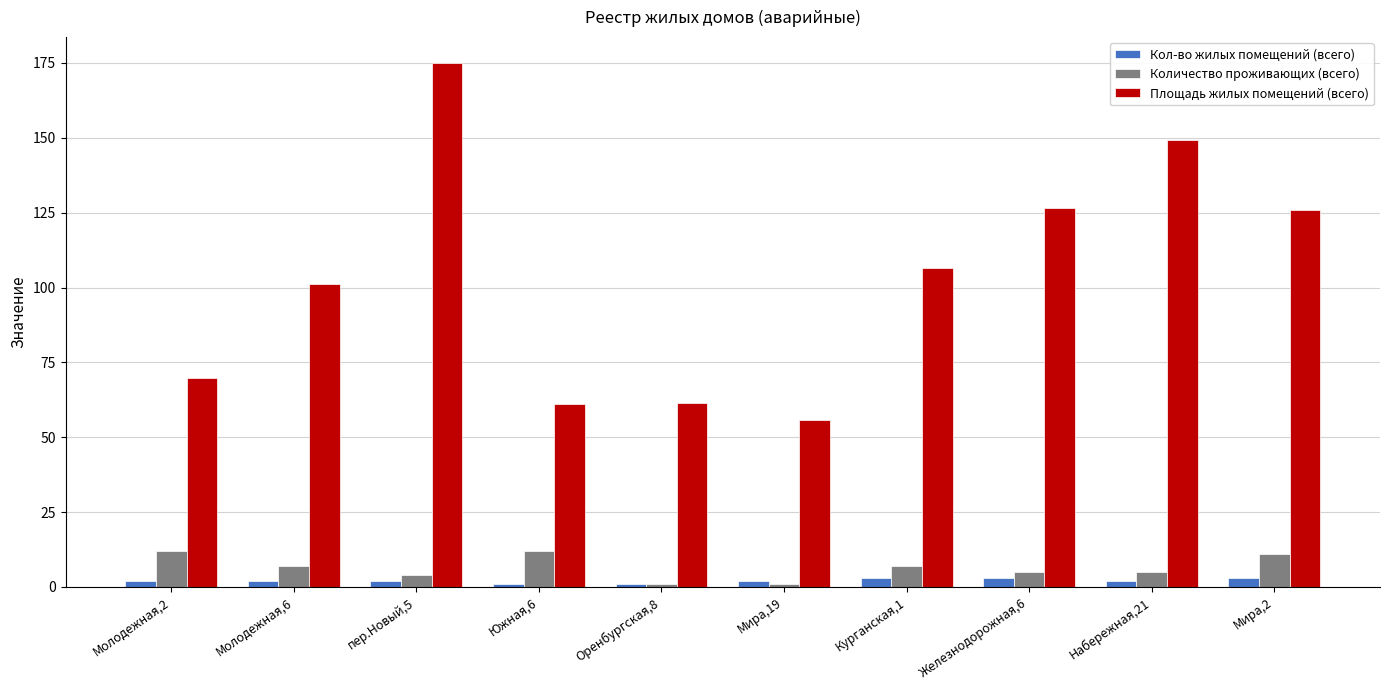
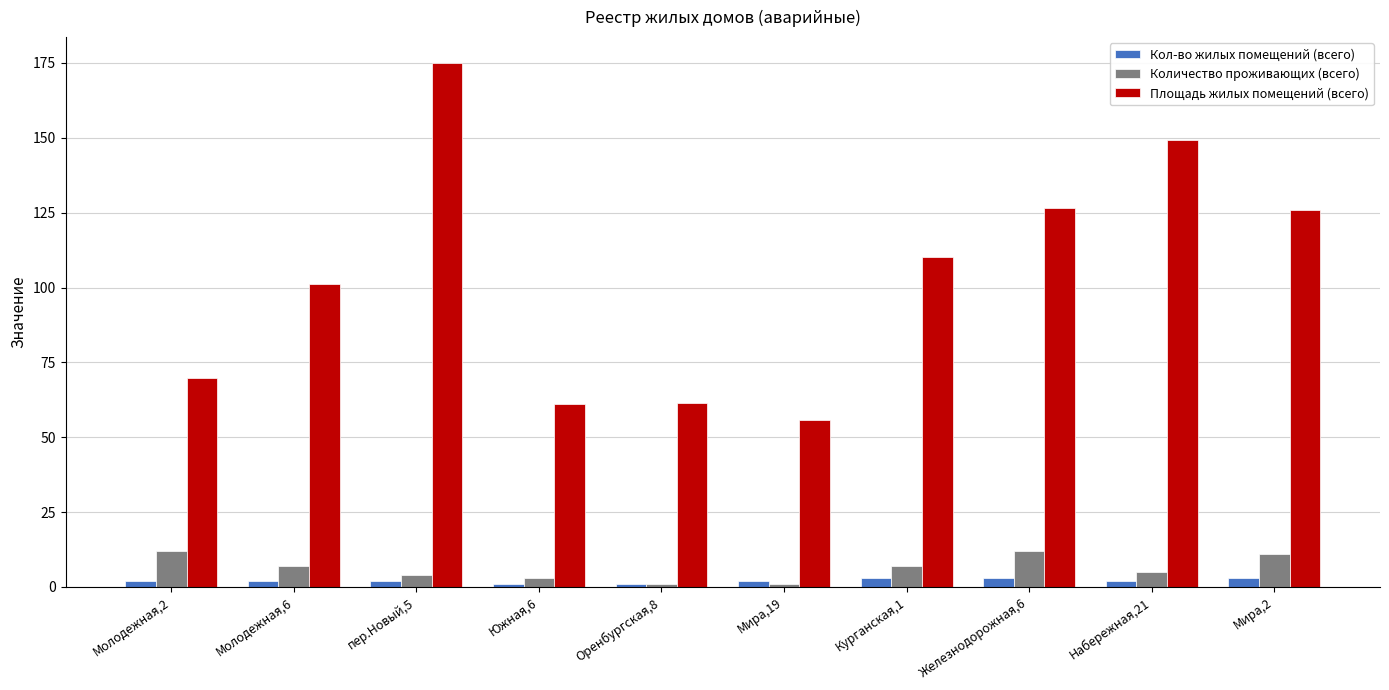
  {
    "Кол-во жилых помещений (всего)": {
      "Молодежная,2": 2,
      "Молодежная,6": 2,
      "пер.Новый,5": 2,
      "Южная,6": 1,
      "Оренбургская,8": 1,
      "Мира,19": 2,
      "Курганская,1": 3,
      "Железнодорожная,6": 3,
      "Набережная,21": 2,
      "Мира,2": 3
    },
    "Количество проживающих (всего)": {
      "Молодежная,2": 12,
      "Молодежная,6": 7,
      "пер.Новый,5": 4,
-     "Южная,6": 12,
+     "Южная,6": 3,
      "Оренбургская,8": 1,
      "Мира,19": 1,
      "Курганская,1": 7,
-     "Железнодорожная,6": 5,
+     "Железнодорожная,6": 12,
      "Набережная,21": 5,
      "Мира,2": 11
    },
    "Площадь жилых помещений (всего)": {
      "Молодежная,2": 70,
      "Молодежная,6": 101,
      "пер.Новый,5": 175,
      "Южная,6": 61,
      "Оренбургская,8": 62,
      "Мира,19": 56,
-     "Курганская,1": 107,
+     "Курганская,1": 110,
      "Железнодорожная,6": 127,
      "Набережная,21": 149,
      "Мира,2": 126
    }
  }
